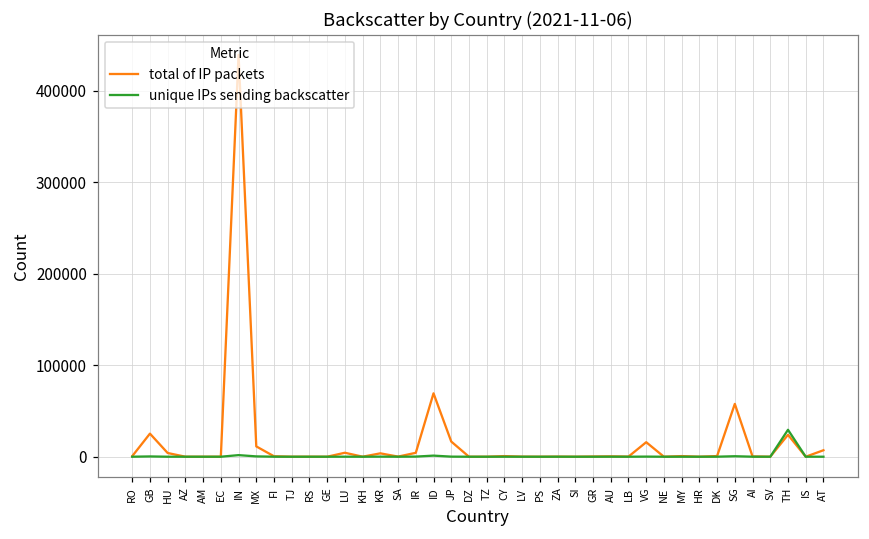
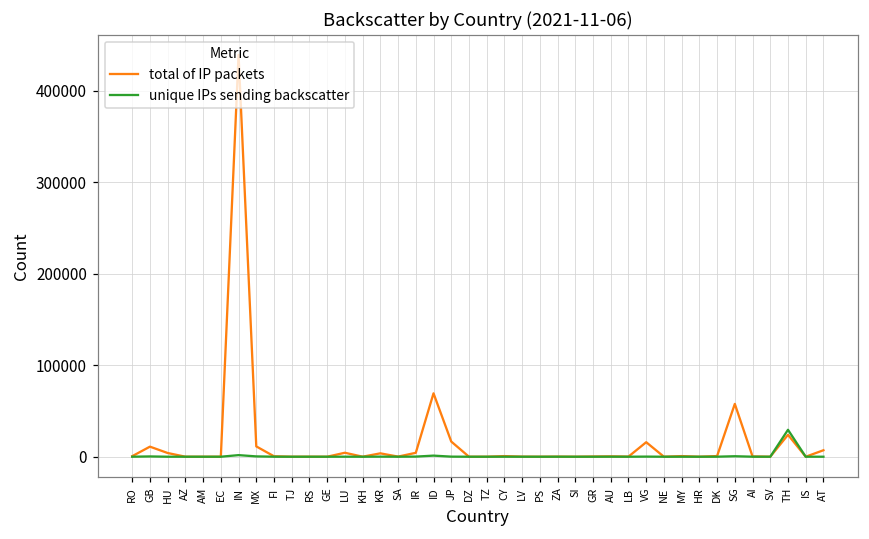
  {
    "total of IP packets": {
-     "GB": 30000,
+     "GB": 10000,
      "HU": 0,
      "MX": 10000,
      "LU": 0,
      "KR": 0,
      "IR": 0,
      "ID": 70000,
      "JP": 20000,
      "VG": 20000,
      "SG": 60000,
      "TH": 20000,
      "AT": 10000
    },
    "unique IPs sending backscatter": {
      "GB": 0,
      "HU": 0,
      "IN": 0,
      "MX": 0,
      "LU": 0,
      "KR": 0,
      "IR": 0,
      "ID": 0,
      "JP": 0,
      "VG": 0,
      "SG": 0,
      "TH": 30000,
      "AT": 0
    }
  }
